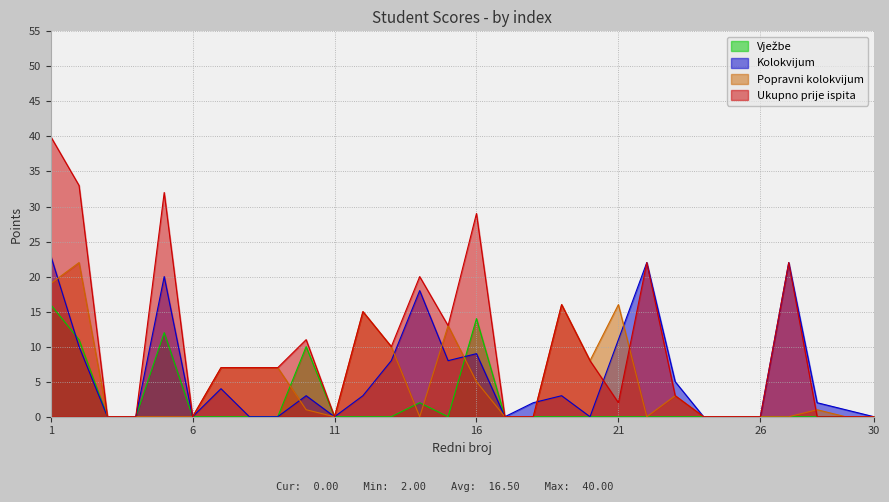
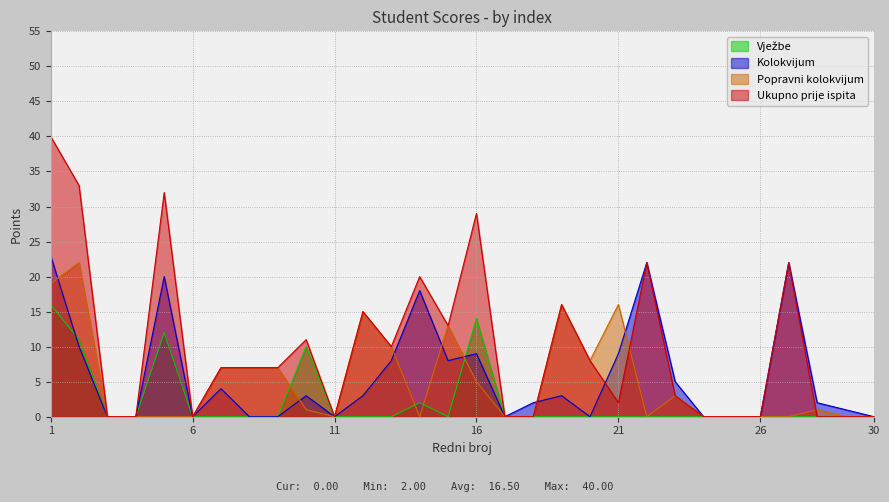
  {
    "Vježbe": {
      "1": 16,
      "16": 14,
      "21": 0
    },
    "Kolokvijum": {
      "1": 23,
      "16": 9,
-     "21": 11
+     "21": 9
    },
    "Popravni kolokvijum": {
      "1": 19,
      "16": 5,
      "21": 16
    },
    "Ukupno prije ispita": {
      "1": 40,
      "16": 29,
      "21": 2
    }
  }
